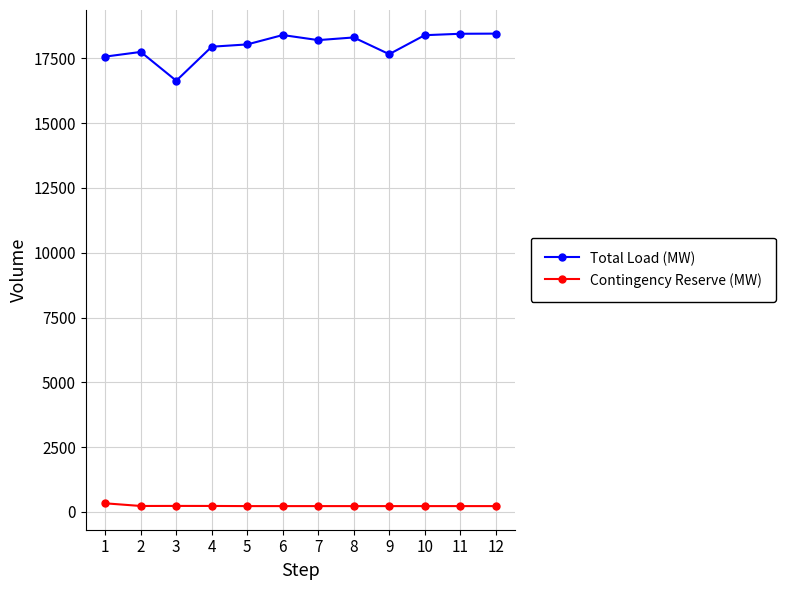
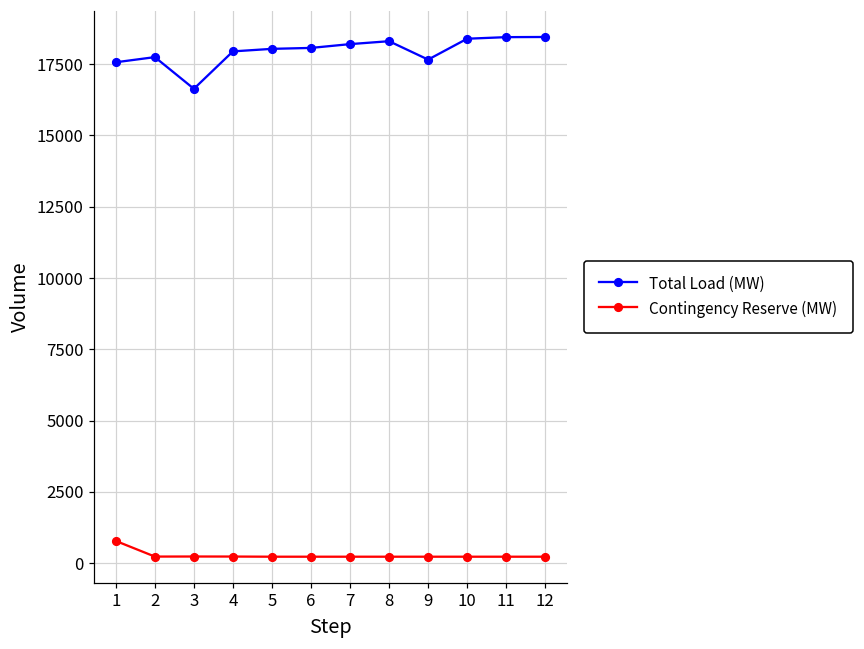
  {
    "Total Load (MW)": {
      "1": 17600,
      "2": 17700,
      "3": 16600,
      "4": 17900,
      "5": 18000,
-     "6": 18400,
+     "6": 18100,
      "7": 18200,
      "8": 18300,
      "9": 17700,
      "10": 18400,
      "11": 18400,
      "12": 18500
    },
    "Contingency Reserve (MW)": {
-     "1": 300,
+     "1": 800,
      "2": 200,
      "3": 200,
      "4": 200,
      "5": 200,
      "6": 200,
      "7": 200,
      "8": 200,
      "9": 200,
      "10": 200,
      "11": 200,
      "12": 200
    }
  }
